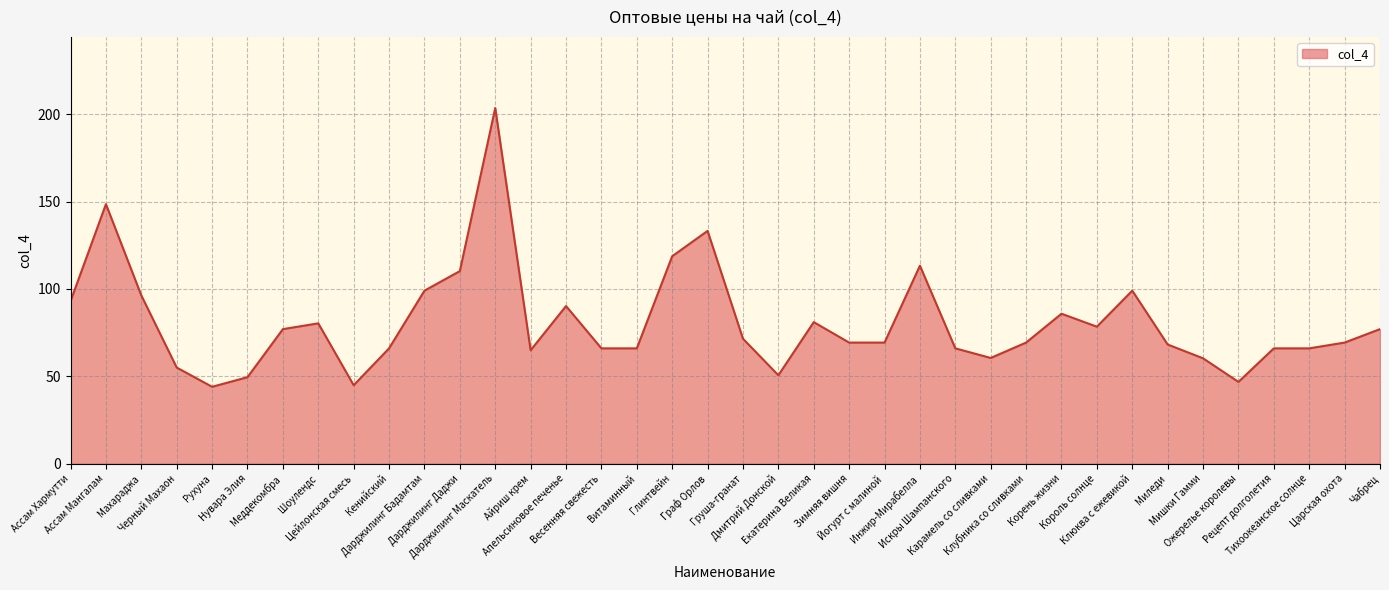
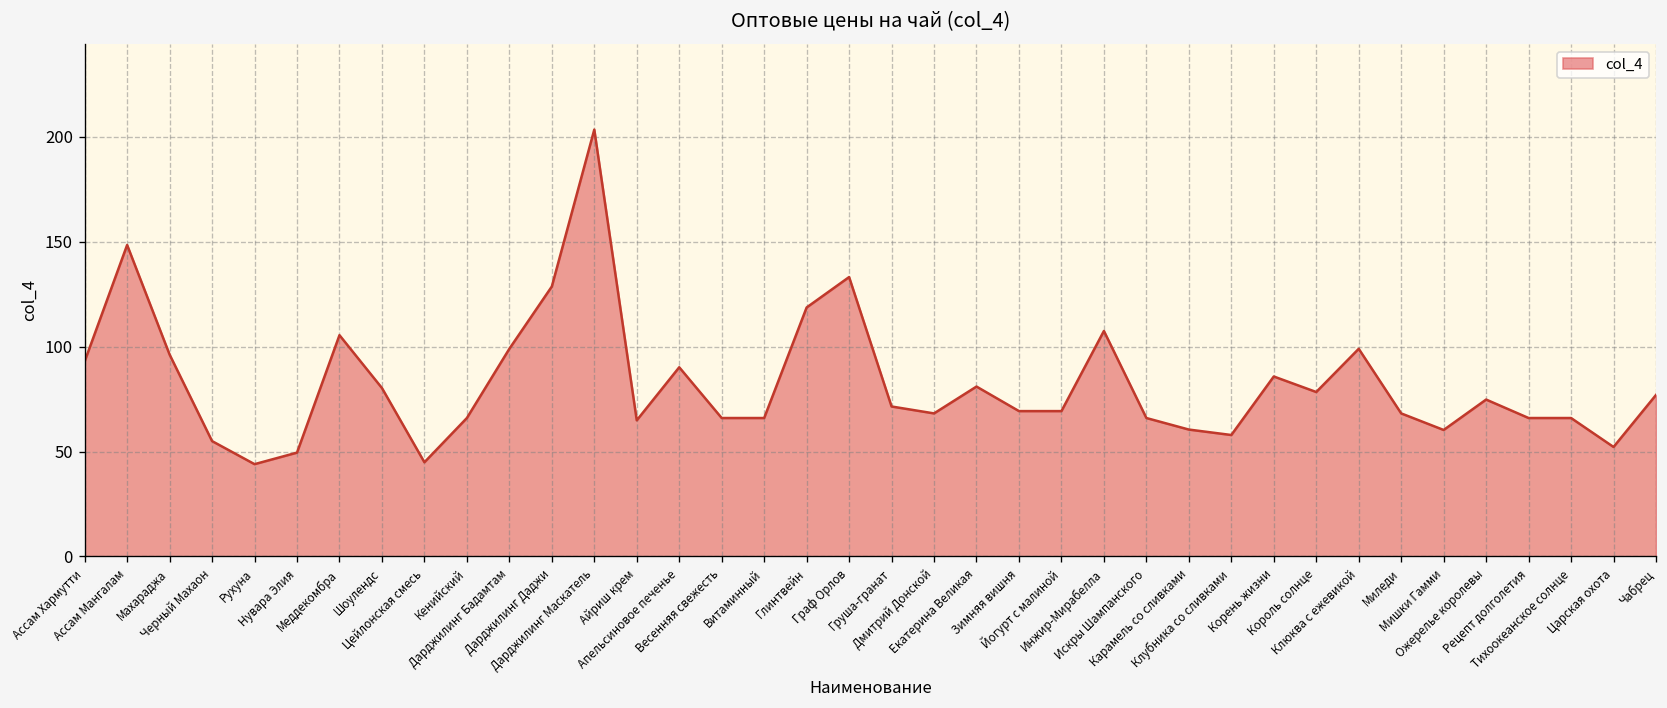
  {
    "Ассам Хармутти": 93,
    "Ассам Мангалам": 149,
    "Махараджа": 96,
    "Черный Махаон": 55,
    "Рухуна": 44,
    "Нувара Элия": 50,
-   "Меддекомбра": 77,
+   "Меддекомбра": 106,
    "Шоулендс": 80,
    "Цейлонская смесь": 45,
    "Кенийский": 66,
    "Дарджилинг Бадамтам": 99,
-   "Дарджилинг Даджи": 110,
+   "Дарджилинг Даджи": 129,
    "Дарджилинг Маскатель": 204,
    "Айриш крем": 65,
    "Апельсиновое печенье": 90,
    "Весенняя свежесть": 66,
    "Витаминный": 66,
    "Глинтвейн": 119,
    "Граф Орлов": 133,
    "Груша-гранат": 72,
-   "Дмитрий Донской": 51,
+   "Дмитрий Донской": 68,
    "Екатерина Великая": 81,
    "Зимняя вишня": 69,
    "Йогурт с малиной": 69,
-   "Инжир-Мирабелла": 113,
+   "Инжир-Мирабелла": 108,
    "Искры Шампанского": 66,
    "Карамель со сливками": 61,
-   "Клубника со сливками": 69,
+   "Клубника со сливками": 58,
    "Корень жизни": 86,
    "Король солнце": 78,
    "Клюква с ежевикой": 99,
    "Миледи": 68,
    "Мишки Гамми": 60,
-   "Ожерелье королевы": 47,
+   "Ожерелье королевы": 75,
    "Рецепт долголетия": 66,
    "Тихоокеанское солнце": 66,
-   "Царская охота": 69,
+   "Царская охота": 52,
    "Чабрец": 77
  }
